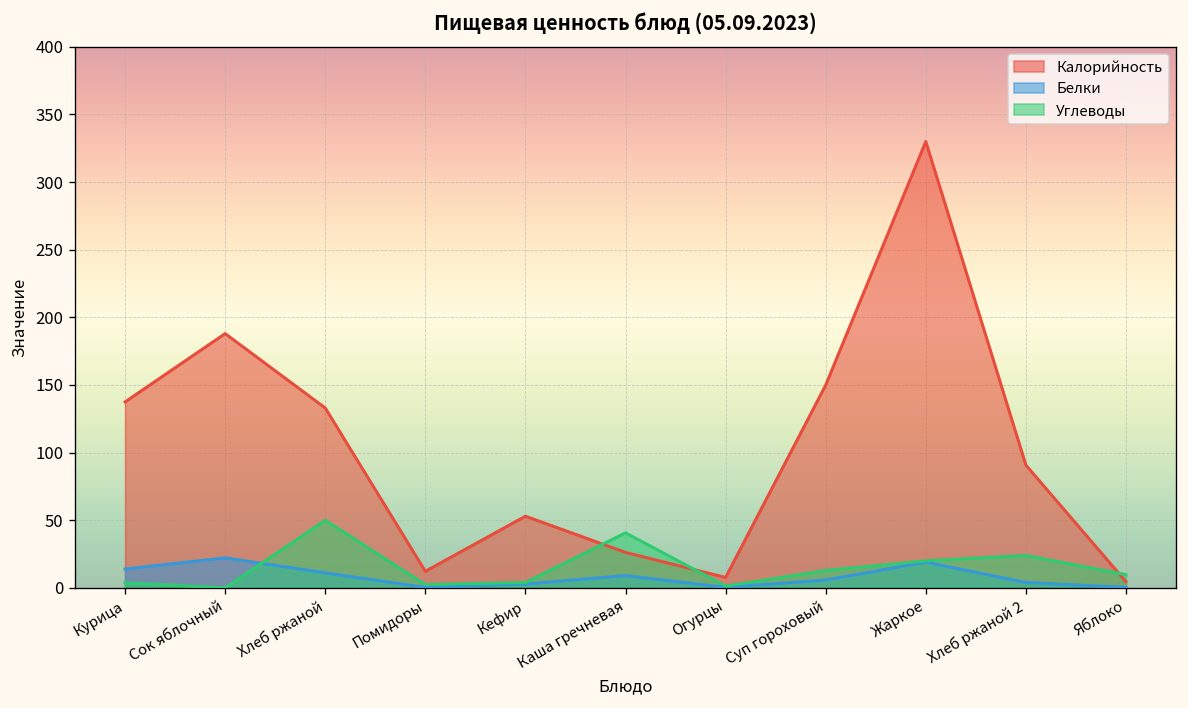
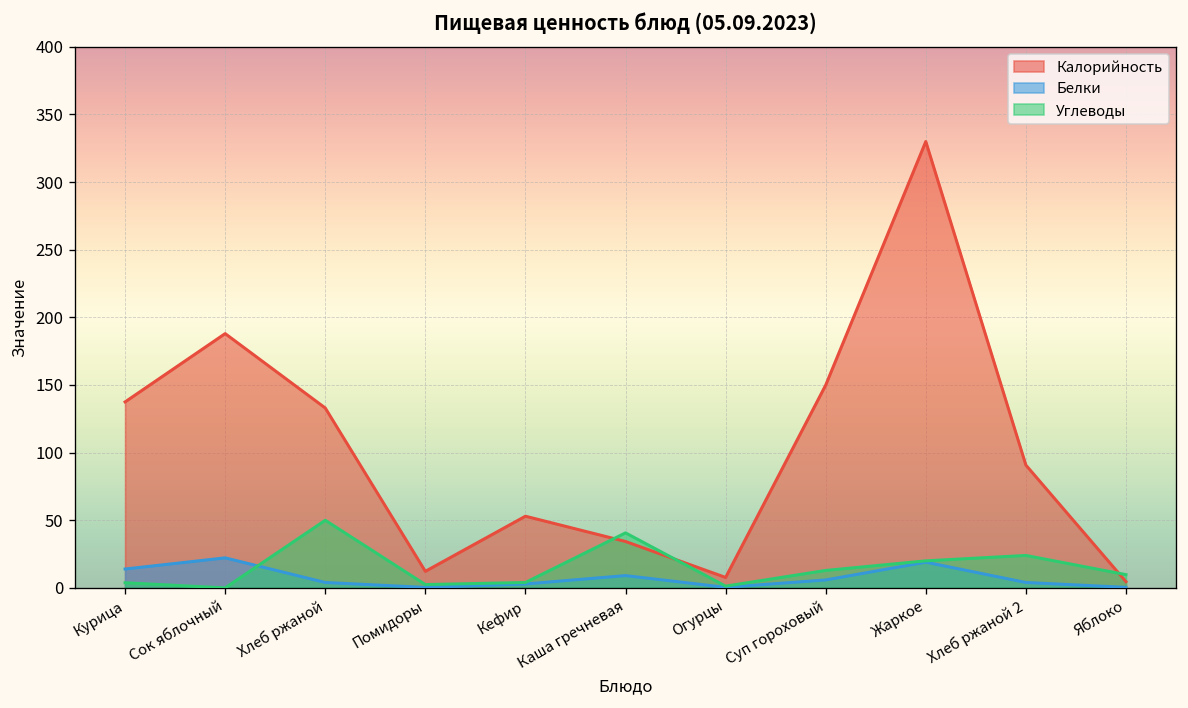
  {
    "Калорийность": {
      "Курица": 138,
      "Сок яблочный": 188,
      "Хлеб ржаной": 133,
      "Помидоры": 12,
      "Кефир": 53,
-     "Каша гречневая": 26,
+     "Каша гречневая": 34,
      "Огурцы": 8,
      "Суп гороховый": 150,
      "Жаркое": 330,
      "Хлеб ржаной 2": 91,
      "Яблоко": 5
    },
    "Белки": {
      "Курица": 14,
      "Сок яблочный": 22,
-     "Хлеб ржаной": 11,
+     "Хлеб ржаной": 4,
      "Каша гречневая": 9,
      "Суп гороховый": 6,
      "Хлеб ржаной 2": 4,
      "Яблоко": 0
    },
    "Углеводы": {
      "Курица": 4,
      "Сок яблочный": 0,
      "Хлеб ржаной": 50,
      "Каша гречневая": 41,
      "Суп гороховый": 13,
      "Хлеб ржаной 2": 24,
      "Яблоко": 10
    }
  }
